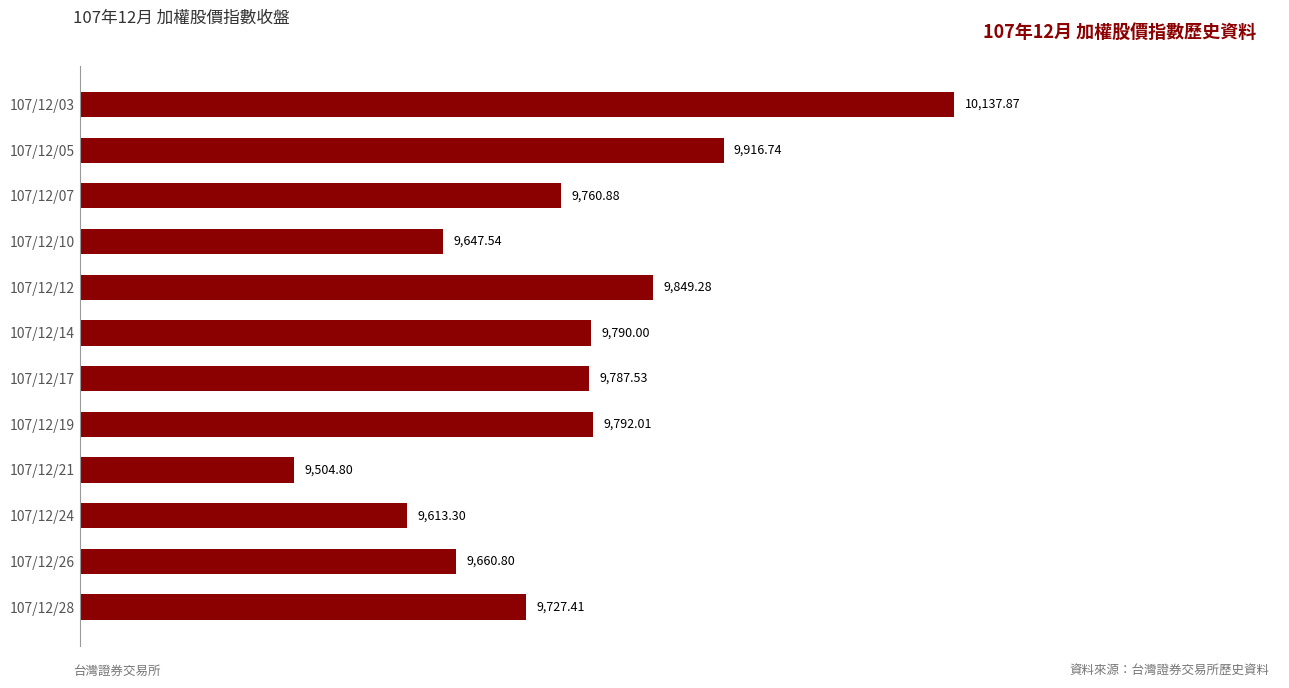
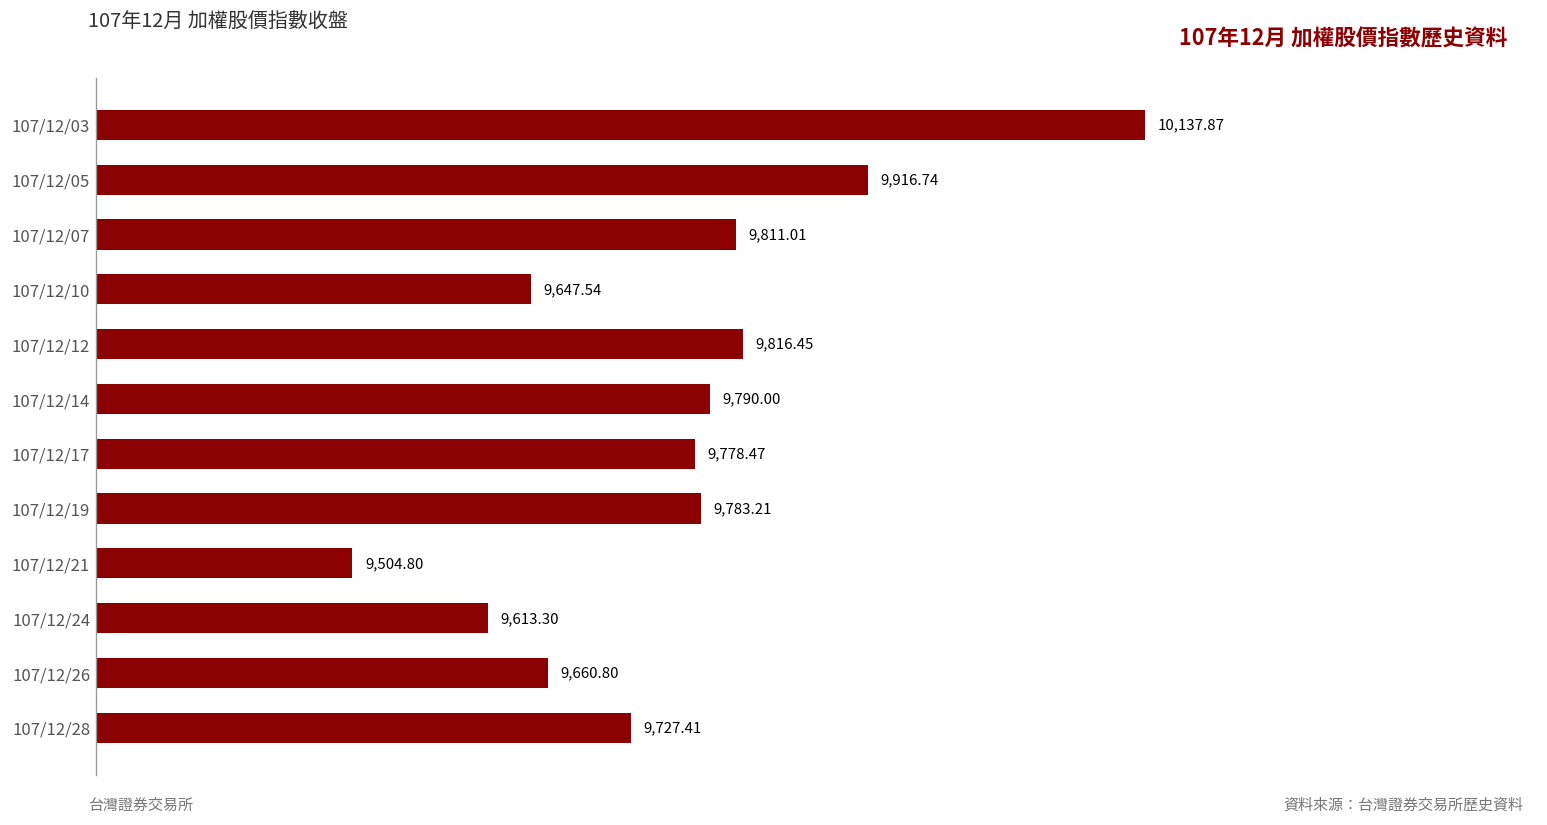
  {
    "107/12/03": "10,137.87",
    "107/12/05": "9,916.74",
-   "107/12/07": "9,760.88",
+   "107/12/07": "9,811.01",
    "107/12/10": "9,647.54",
-   "107/12/12": "9,849.28",
+   "107/12/12": "9,816.45",
    "107/12/14": "9,790.00",
-   "107/12/17": "9,787.53",
-   "107/12/19": "9,792.01",
+   "107/12/17": "9,778.47",
+   "107/12/19": "9,783.21",
    "107/12/21": "9,504.80",
    "107/12/24": "9,613.30",
    "107/12/26": "9,660.80",
    "107/12/28": "9,727.41"
  }
